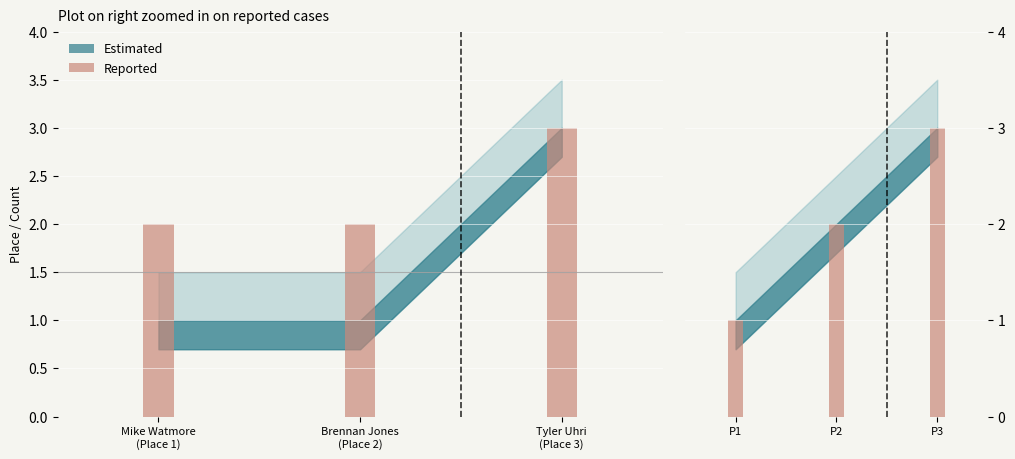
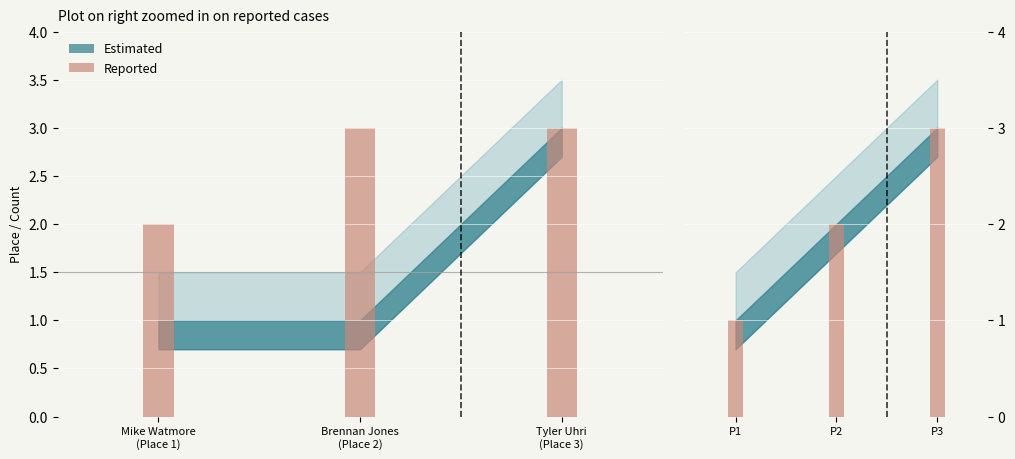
  {
    "Plot on right zoomed in on reported cases": {
      "Reported": {
        "Mike Watmore (Place 1)": 2,
-       "Brennan Jones (Place 2)": 2,
+       "Brennan Jones (Place 2)": 3,
        "Tyler Uhri (Place 3)": 3
      }
    }
  }
